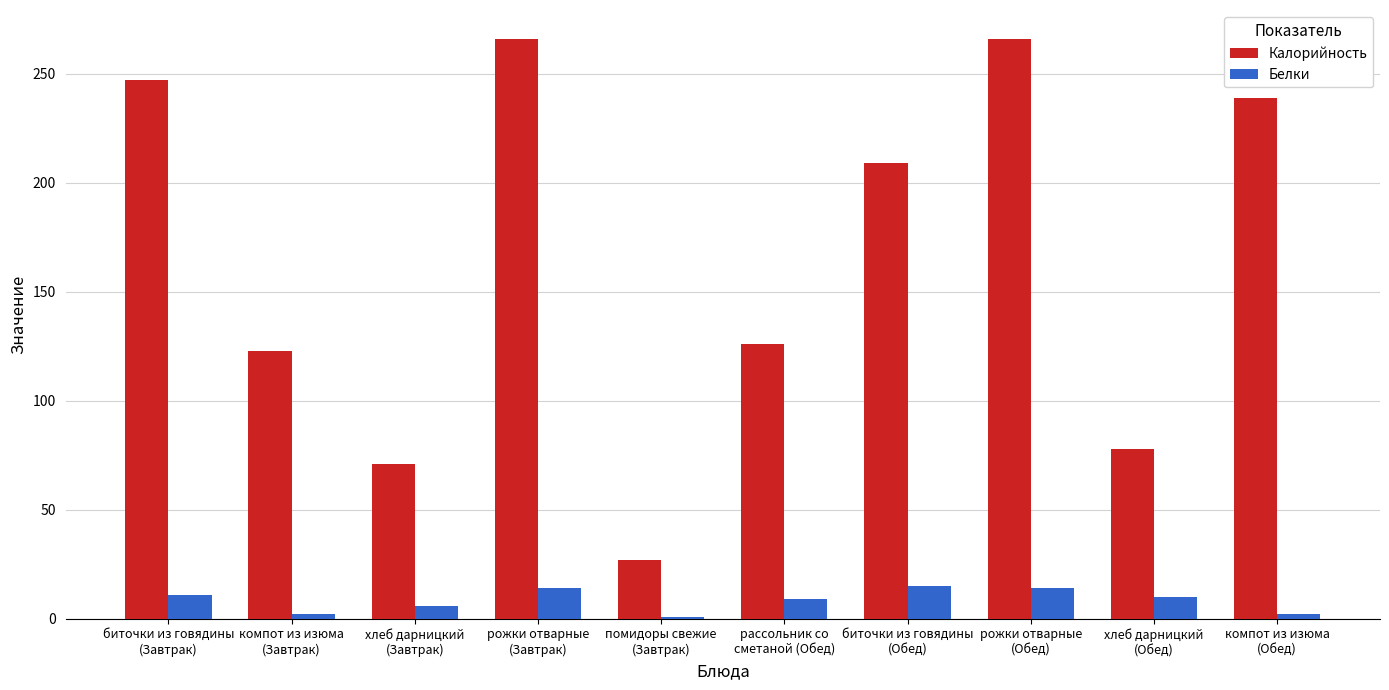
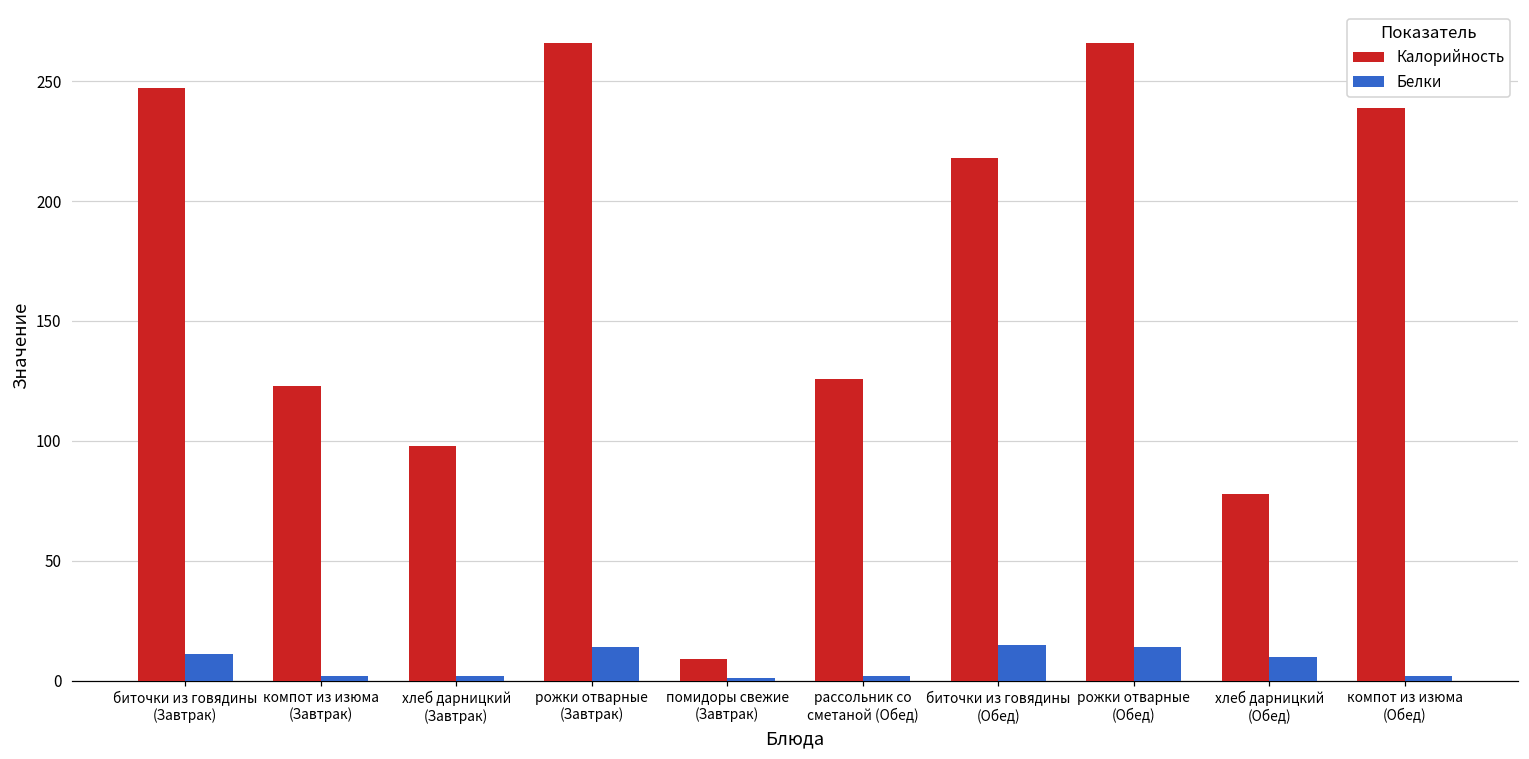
  {
    "Калорийность": {
      "биточки из говядины (Завтрак)": 247,
      "компот из изюма (Завтрак)": 123,
-     "хлеб дарницкий (Завтрак)": 71,
+     "хлеб дарницкий (Завтрак)": 98,
      "рожки отварные (Завтрак)": 266,
-     "помидоры свежие (Завтрак)": 27,
+     "помидоры свежие (Завтрак)": 9,
      "рассольник со сметаной (Обед)": 126,
-     "биточки из говядины (Обед)": 209,
+     "биточки из говядины (Обед)": 218,
      "рожки отварные (Обед)": 266,
      "хлеб дарницкий (Обед)": 78,
      "компот из изюма (Обед)": 239
    },
    "Белки": {
      "биточки из говядины (Завтрак)": 11,
      "компот из изюма (Завтрак)": 2,
-     "хлеб дарницкий (Завтрак)": 6,
+     "хлеб дарницкий (Завтрак)": 2,
      "рожки отварные (Завтрак)": 14,
-     "рассольник со сметаной (Обед)": 9,
+     "рассольник со сметаной (Обед)": 2,
      "биточки из говядины (Обед)": 15,
      "рожки отварные (Обед)": 14,
      "хлеб дарницкий (Обед)": 10,
      "компот из изюма (Обед)": 2
    }
  }
